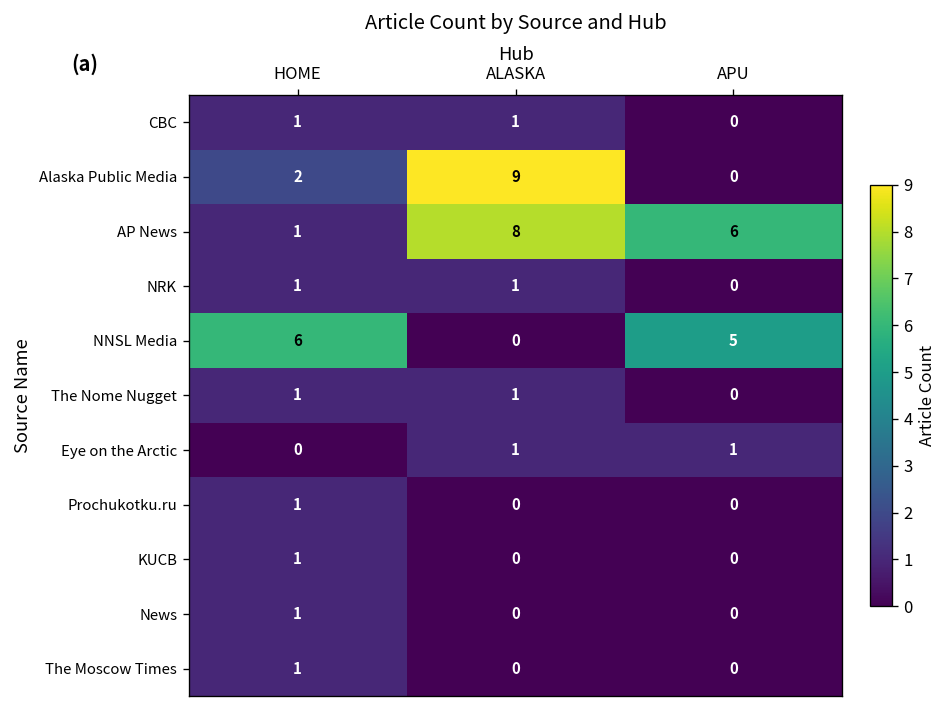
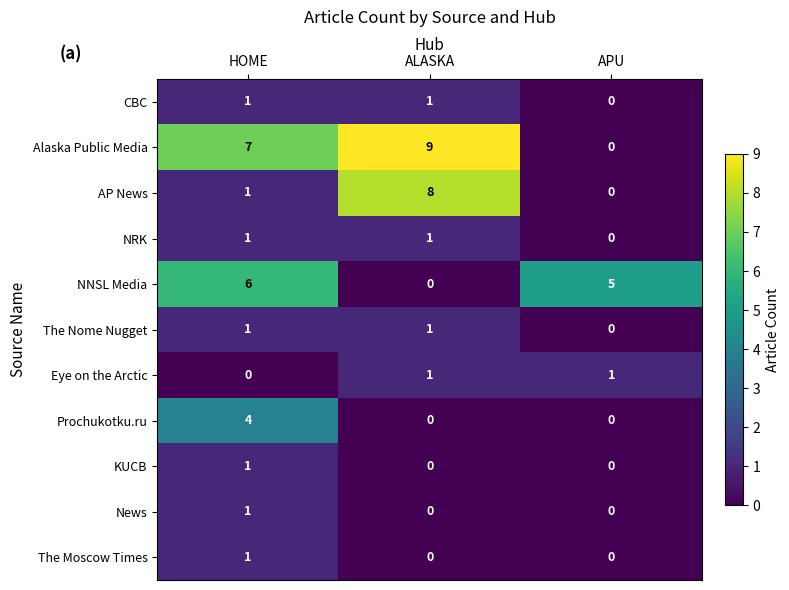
  {
    "CBC": {
      "HOME": 1,
      "ALASKA": 1,
      "APU": 0
    },
    "Alaska Public Media": {
-     "HOME": 2,
+     "HOME": 7,
      "ALASKA": 9,
      "APU": 0
    },
    "AP News": {
      "HOME": 1,
      "ALASKA": 8,
-     "APU": 6
+     "APU": 0
    },
    "NRK": {
      "HOME": 1,
      "ALASKA": 1,
      "APU": 0
    },
    "NNSL Media": {
      "HOME": 6,
      "ALASKA": 0,
      "APU": 5
    },
    "The Nome Nugget": {
      "HOME": 1,
      "ALASKA": 1,
      "APU": 0
    },
    "Eye on the Arctic": {
      "HOME": 0,
      "ALASKA": 1,
      "APU": 1
    },
    "Prochukotku.ru": {
-     "HOME": 1,
+     "HOME": 4,
      "ALASKA": 0,
      "APU": 0
    },
    "KUCB": {
      "HOME": 1,
      "ALASKA": 0,
      "APU": 0
    },
    "News": {
      "HOME": 1,
      "ALASKA": 0,
      "APU": 0
    },
    "The Moscow Times": {
      "HOME": 1,
      "ALASKA": 0,
      "APU": 0
    }
  }
